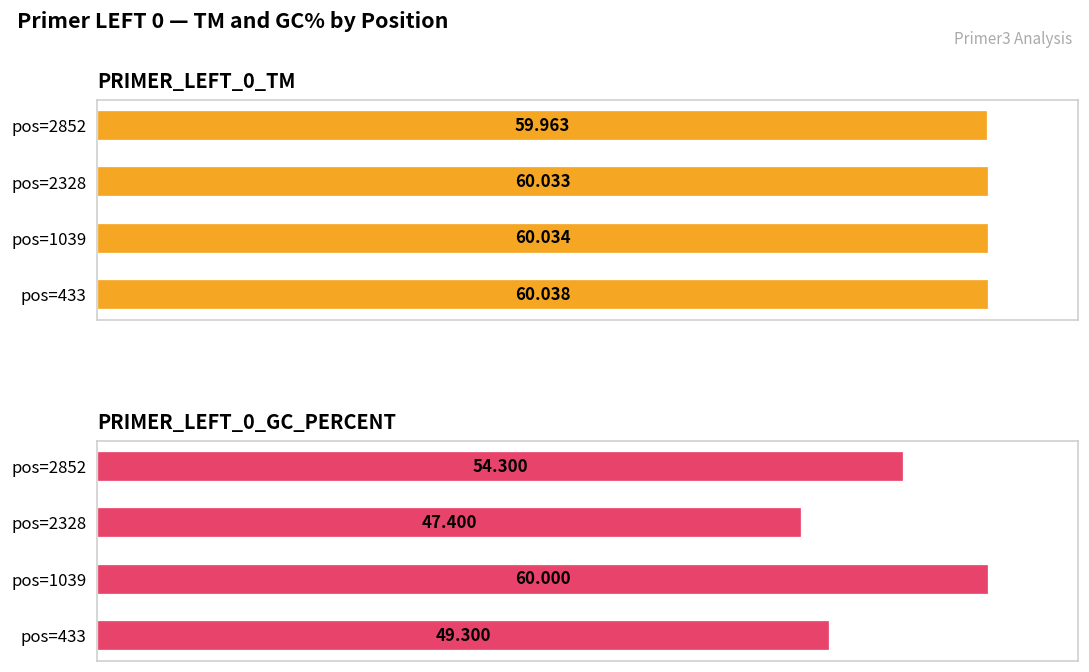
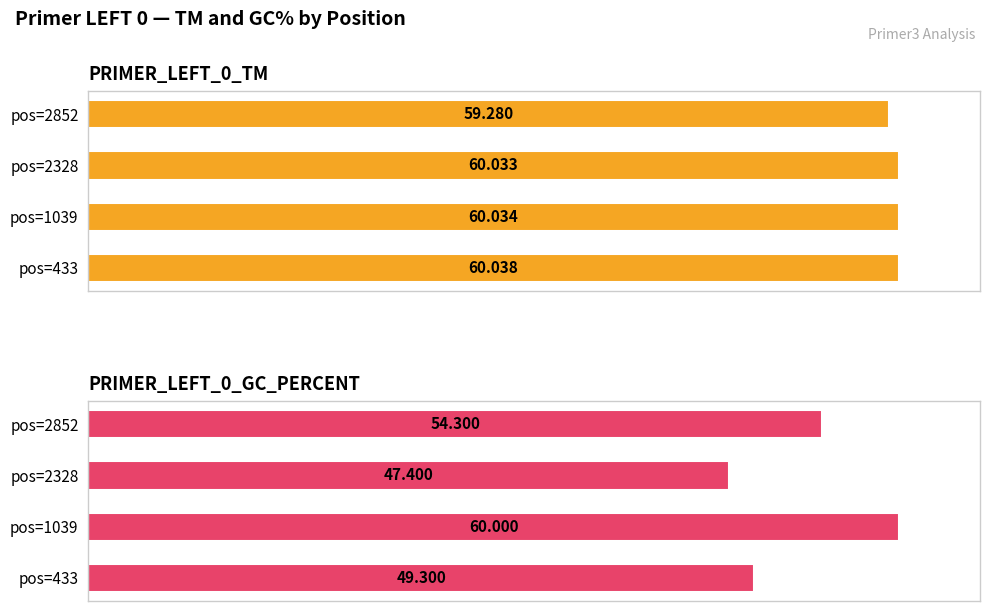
  {
    "PRIMER_LEFT_0_TM": {
-     "pos=2852": 59.963,
+     "pos=2852": 59.280,
      "pos=2328": 60.033,
      "pos=1039": 60.034,
      "pos=433": 60.038
    },
    "PRIMER_LEFT_0_GC_PERCENT": {
      "pos=2852": 54.300,
      "pos=2328": 47.400,
      "pos=1039": 60.000,
      "pos=433": 49.300
    }
  }
